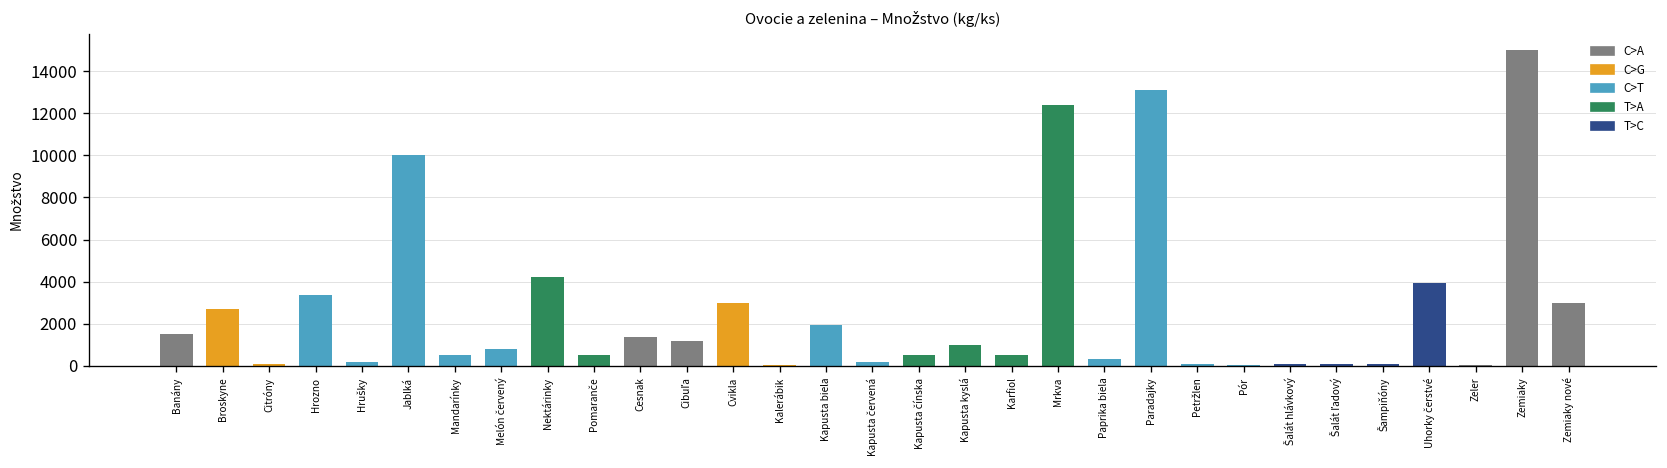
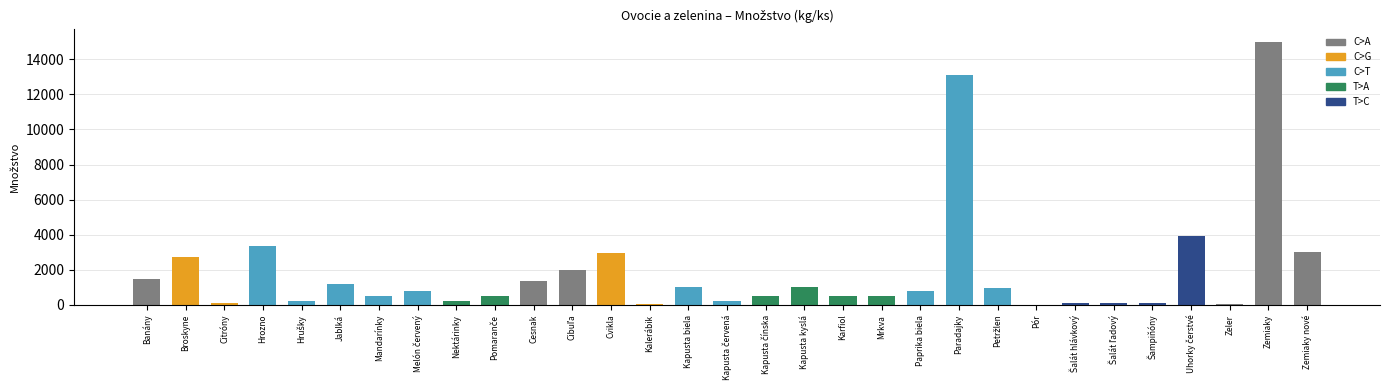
  {
    "Banány": 1500,
    "Broskyne": 2700,
    "Hrozno": 3400,
    "Hrušky": 200,
-   "Jablká": 10000,
+   "Jablká": 1200,
    "Mandarínky": 500,
    "Melón červený": 800,
-   "Nektárinky": 4200,
+   "Nektárinky": 200,
    "Pomaranče": 500,
    "Cesnak": 1400,
-   "Cibuľa": 1200,
+   "Cibuľa": 2000,
    "Cvikla": 3000,
-   "Kapusta biela": 1900,
+   "Kapusta biela": 1000,
    "Kapusta červená": 200,
    "Kapusta čínska": 500,
    "Kapusta kyslá": 1000,
    "Karfiol": 500,
-   "Mrkva": 12400,
-   "Paprika biela": 300,
+   "Mrkva": 500,
+   "Paprika biela": 800,
    "Paradajky": 13100,
-   "Petržlen": 100,
+   "Petržlen": 1000,
    "Uhorky čerstvé": 3900,
    "Zemiaky": 15000,
    "Zemiaky nové": 3000
  }
